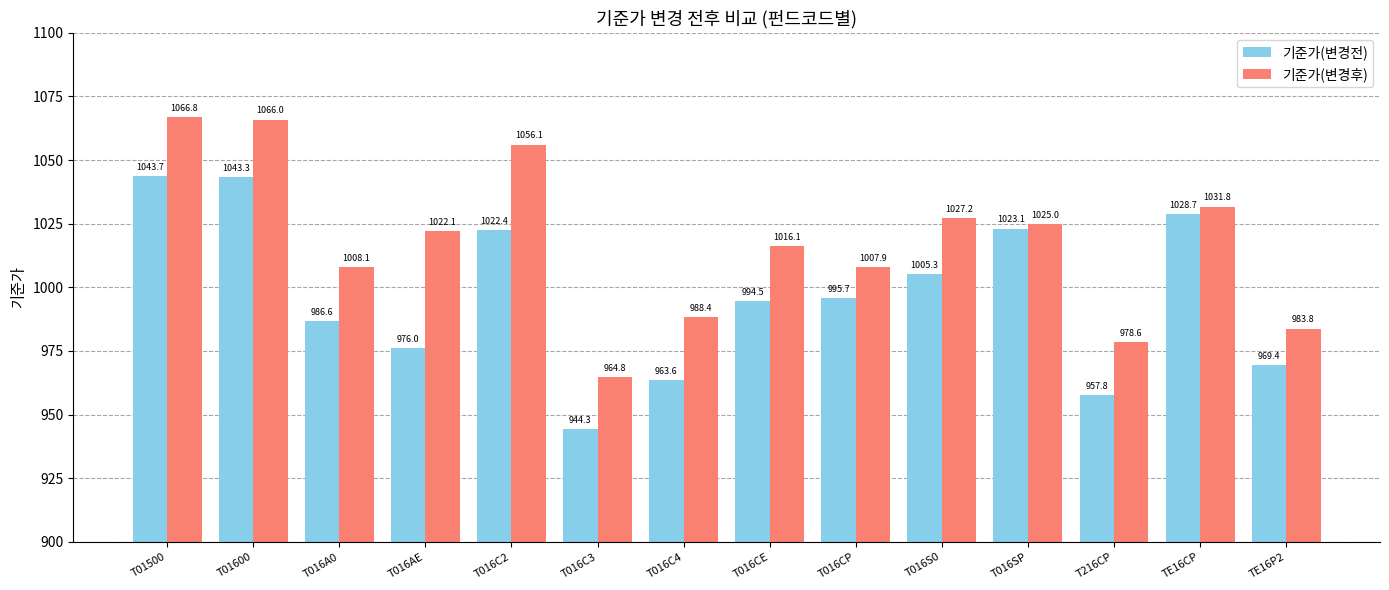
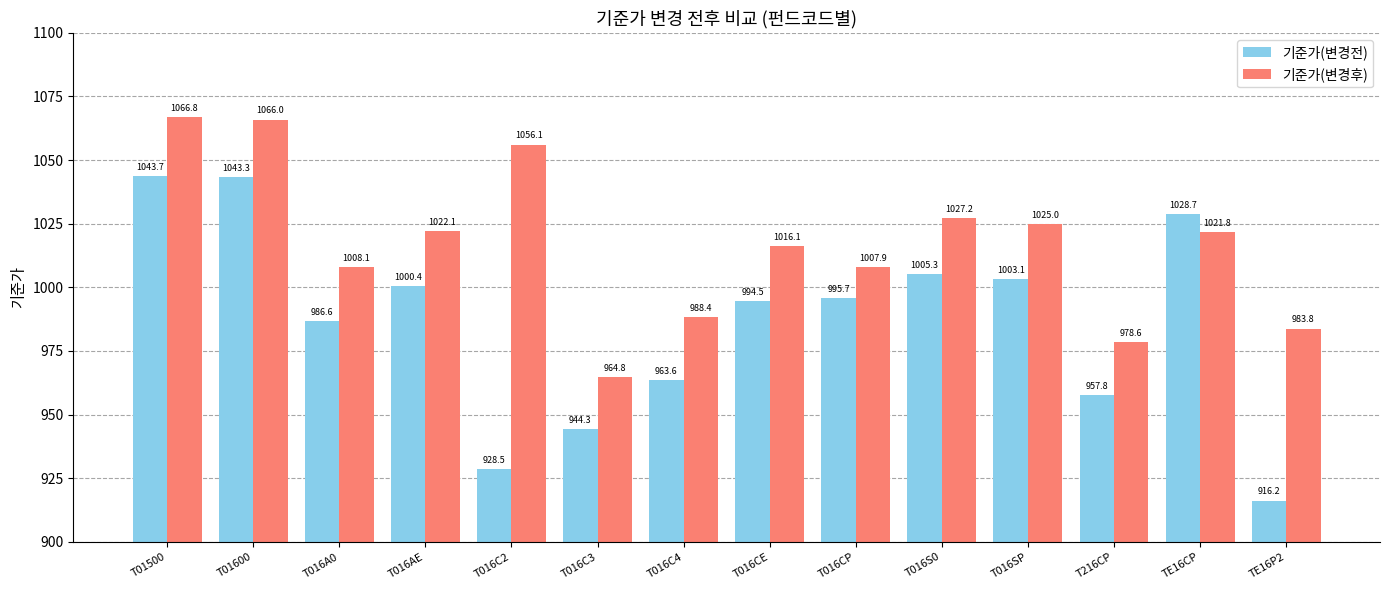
  {
    "기준가(변경전)": {
      "T01500": 1043.7,
      "T01600": 1043.3,
      "T016A0": 986.6,
-     "T016AE": 976.0,
-     "T016C2": 1022.4,
+     "T016AE": 1000.4,
+     "T016C2": 928.5,
      "T016C3": 944.3,
      "T016C4": 963.6,
      "T016CE": 994.5,
      "T016CP": 995.7,
      "T016S0": 1005.3,
-     "T016SP": 1023.1,
+     "T016SP": 1003.1,
      "T216CP": 957.8,
      "TE16CP": 1028.7,
-     "TE16P2": 969.4
+     "TE16P2": 916.2
    },
    "기준가(변경후)": {
      "T01500": 1066.8,
      "T01600": 1066.0,
      "T016A0": 1008.1,
      "T016AE": 1022.1,
      "T016C2": 1056.1,
      "T016C3": 964.8,
      "T016C4": 988.4,
      "T016CE": 1016.1,
      "T016CP": 1007.9,
      "T016S0": 1027.2,
      "T016SP": 1025.0,
      "T216CP": 978.6,
-     "TE16CP": 1031.8,
+     "TE16CP": 1021.8,
      "TE16P2": 983.8
    }
  }
